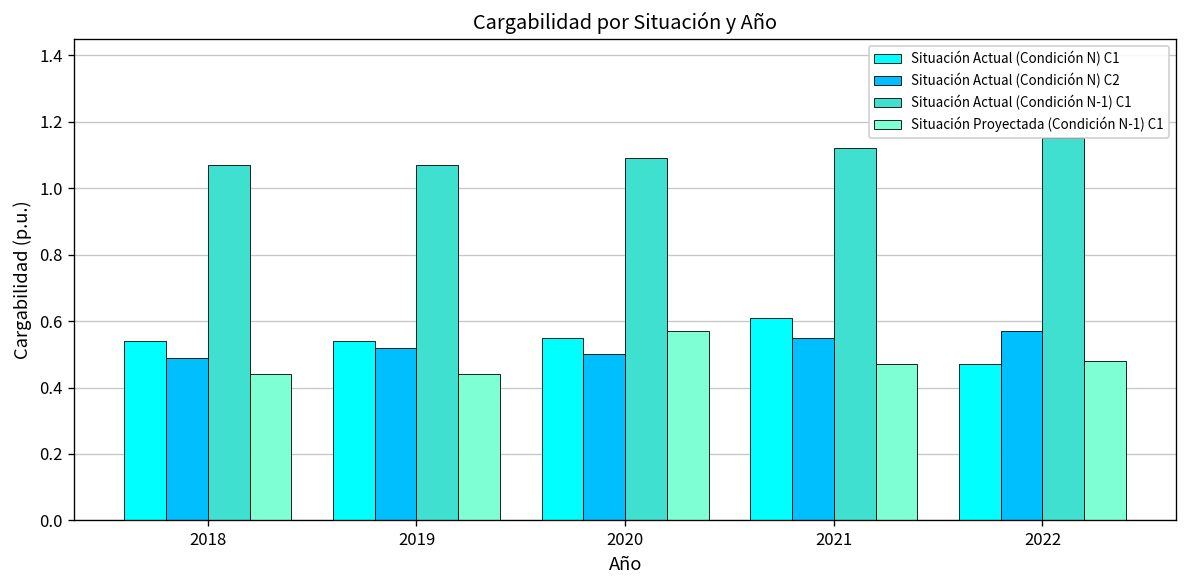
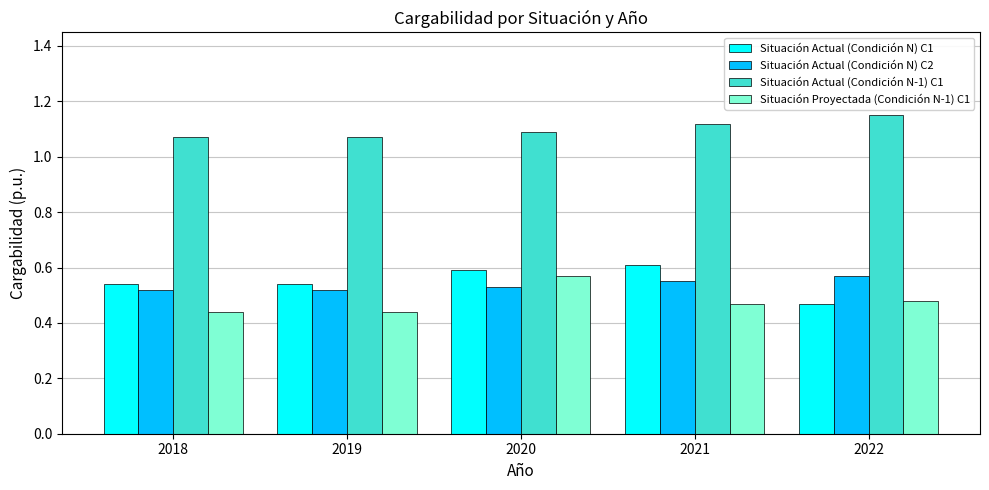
  {
    "Situación Actual (Condición N) C1": {
      "2018": 0.54,
      "2019": 0.54,
-     "2020": 0.55,
+     "2020": 0.59,
      "2021": 0.61,
      "2022": 0.47
    },
    "Situación Actual (Condición N) C2": {
-     "2018": 0.49,
+     "2018": 0.52,
      "2019": 0.52,
-     "2020": 0.50,
+     "2020": 0.53,
      "2021": 0.55,
      "2022": 0.57
    },
    "Situación Actual (Condición N-1) C1": {
      "2018": 1.07,
      "2019": 1.07,
      "2020": 1.09,
      "2021": 1.12,
      "2022": 1.15
    },
    "Situación Proyectada (Condición N-1) C1": {
      "2018": 0.44,
      "2019": 0.44,
      "2020": 0.57,
      "2021": 0.47,
      "2022": 0.48
    }
  }
